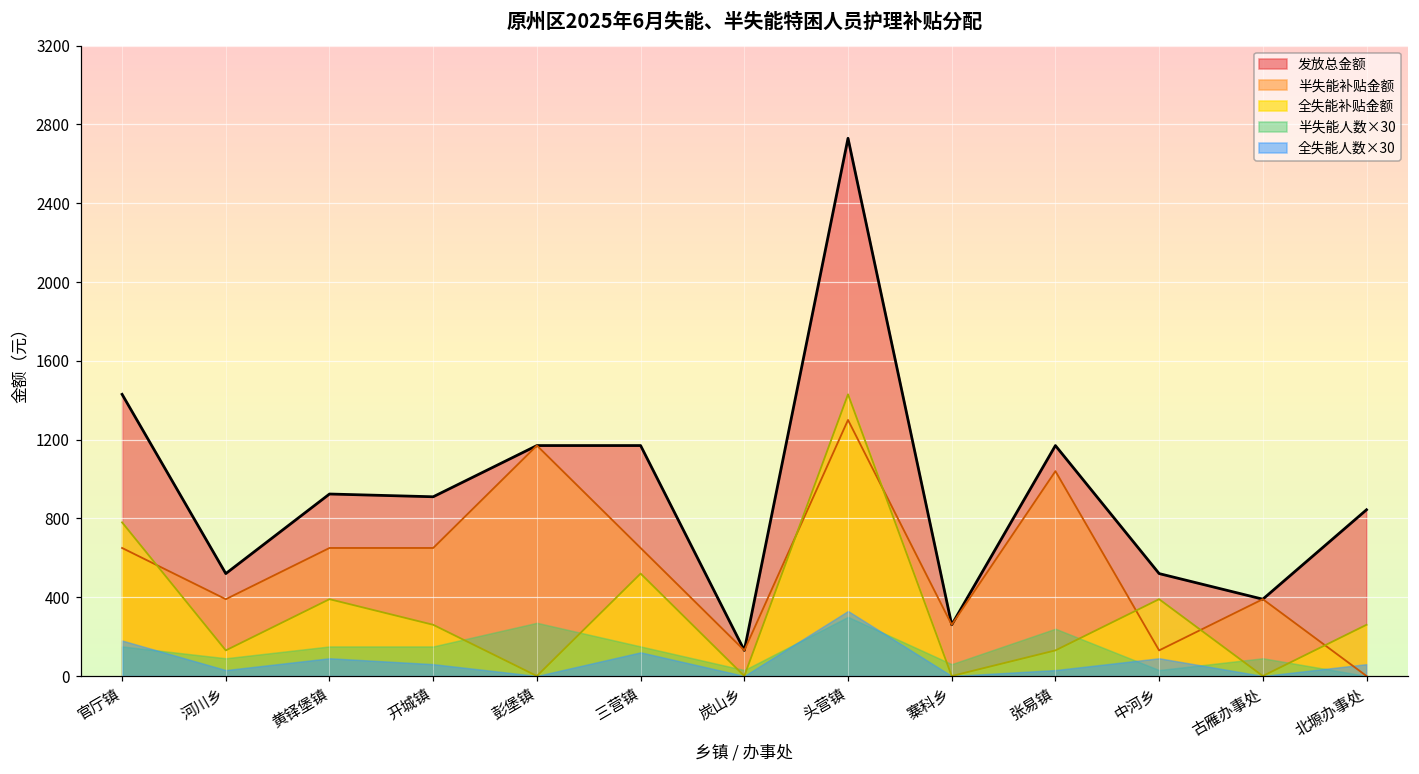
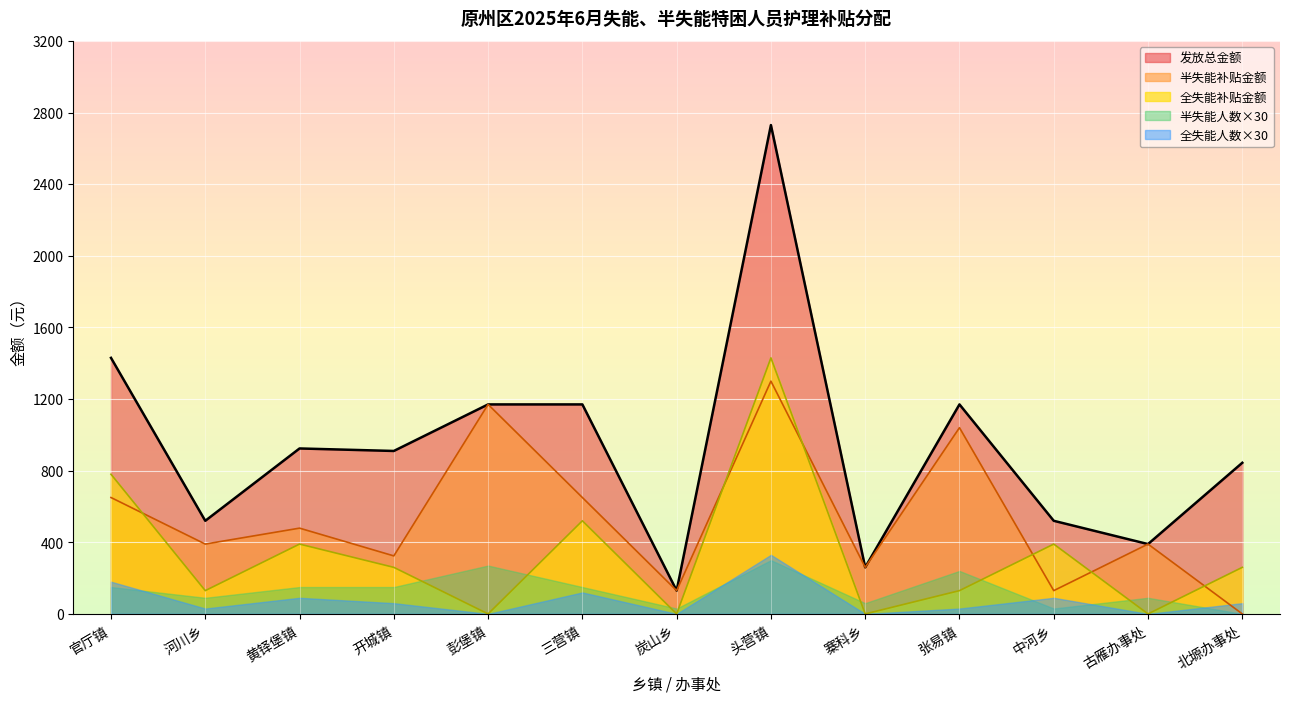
  {
    "发放总金额": {
      "官厅镇": 1430,
      "河川乡": 520,
      "黄铎堡镇": 920,
      "开城镇": 910,
      "三营镇": 1170,
      "头营镇": 2730,
      "张易镇": 1170,
      "中河乡": 520,
      "北塬办事处": 840
    },
    "半失能补贴金额": {
      "官厅镇": 650,
      "河川乡": 390,
-     "黄铎堡镇": 650,
-     "开城镇": 650,
+     "黄铎堡镇": 480,
+     "开城镇": 320,
      "三营镇": 650,
      "头营镇": 1300,
      "张易镇": 1040,
      "中河乡": 130
    },
    "全失能补贴金额": {
      "官厅镇": 780,
      "河川乡": 130,
      "黄铎堡镇": 390,
      "开城镇": 260,
      "三营镇": 520,
      "头营镇": 1430,
      "张易镇": 130,
      "中河乡": 390,
      "北塬办事处": 260
    },
    "半失能人数×30": {
      "官厅镇": 150,
      "河川乡": 90,
      "黄铎堡镇": 150,
      "开城镇": 150,
      "彭堡镇": 270,
      "三营镇": 150,
      "炭山乡": 30,
      "头营镇": 300,
      "寨科乡": 60,
      "张易镇": 240,
      "中河乡": 30,
      "古雁办事处": 90
    },
    "全失能人数×30": {
      "官厅镇": 180,
      "河川乡": 30,
      "黄铎堡镇": 90,
      "开城镇": 60,
      "三营镇": 120,
      "头营镇": 330,
      "张易镇": 30,
      "中河乡": 90,
      "北塬办事处": 60
    }
  }
